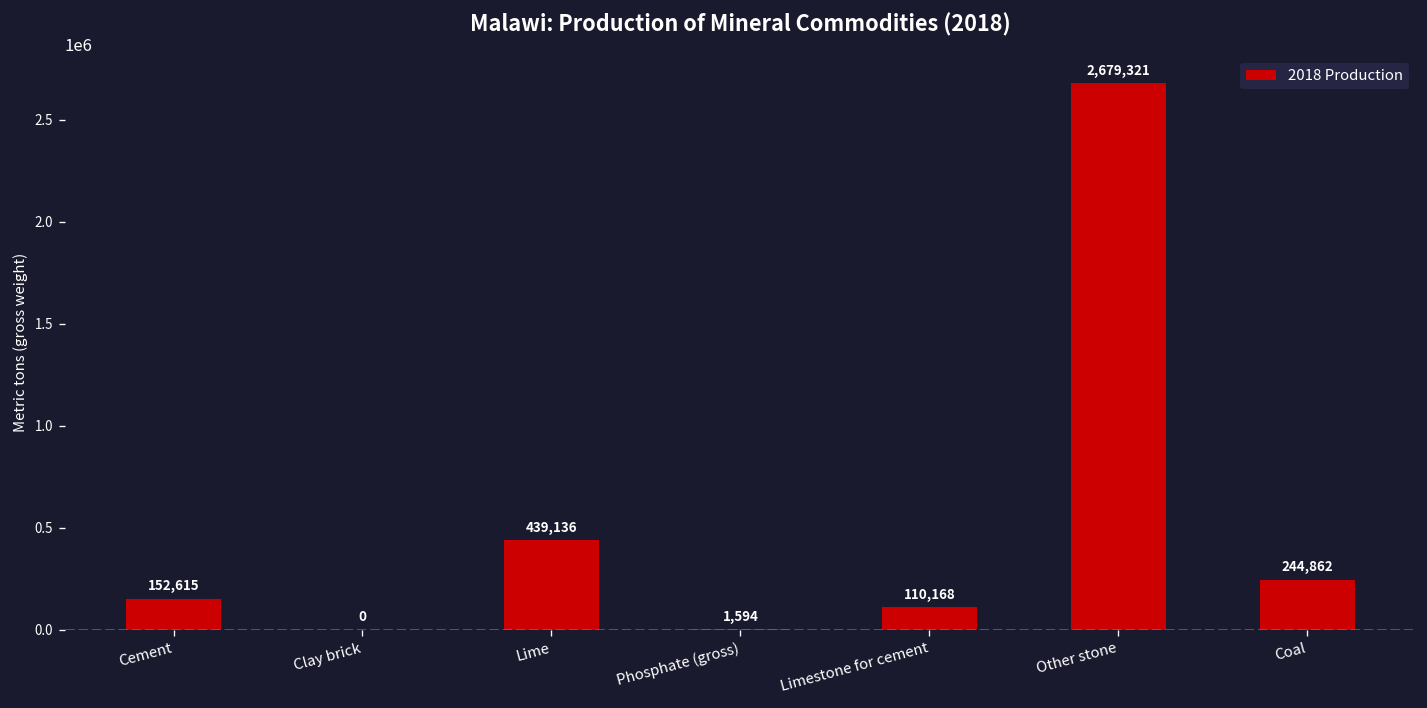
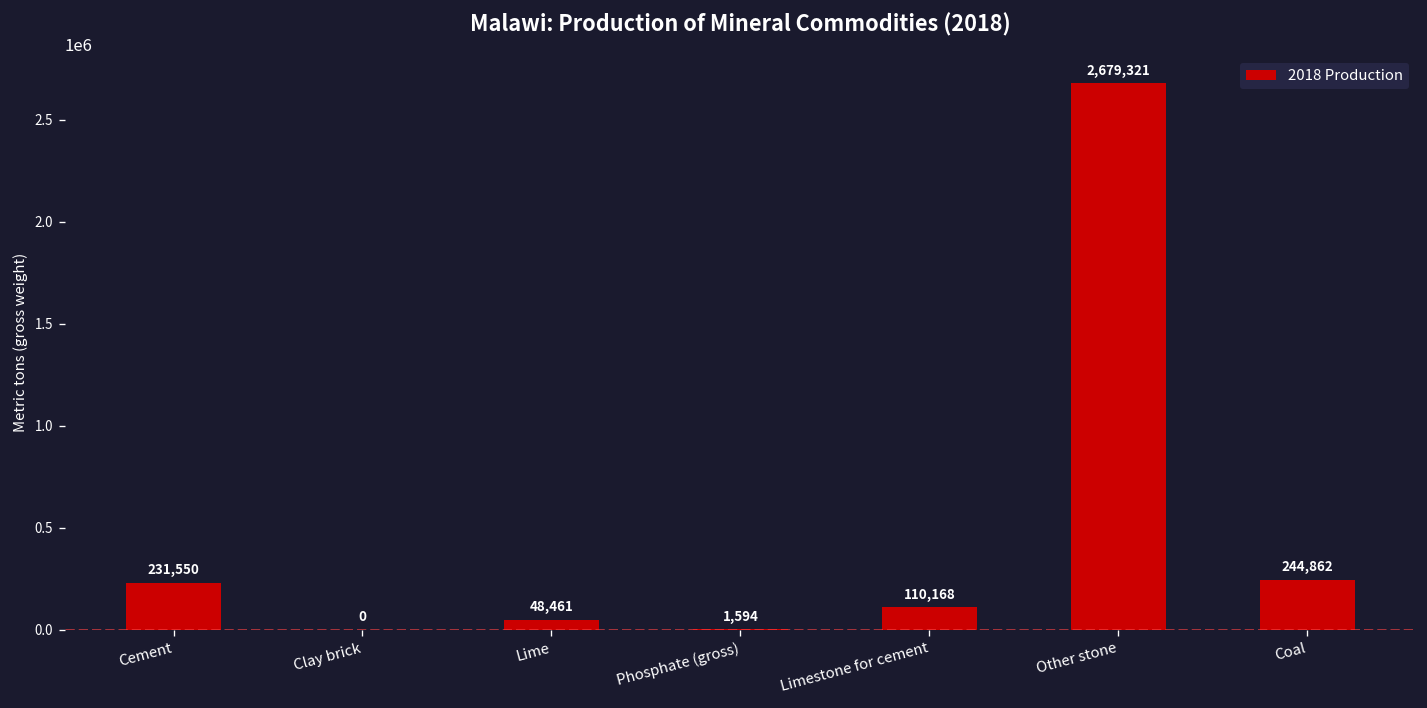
  {
-   "Cement": "152,615",
+   "Cement": "231,550",
    "Clay brick": "0",
-   "Lime": "439,136",
+   "Lime": "48,461",
    "Phosphate (gross)": "1,594",
    "Limestone for cement": "110,168",
    "Other stone": "2,679,321",
    "Coal": "244,862"
  }
